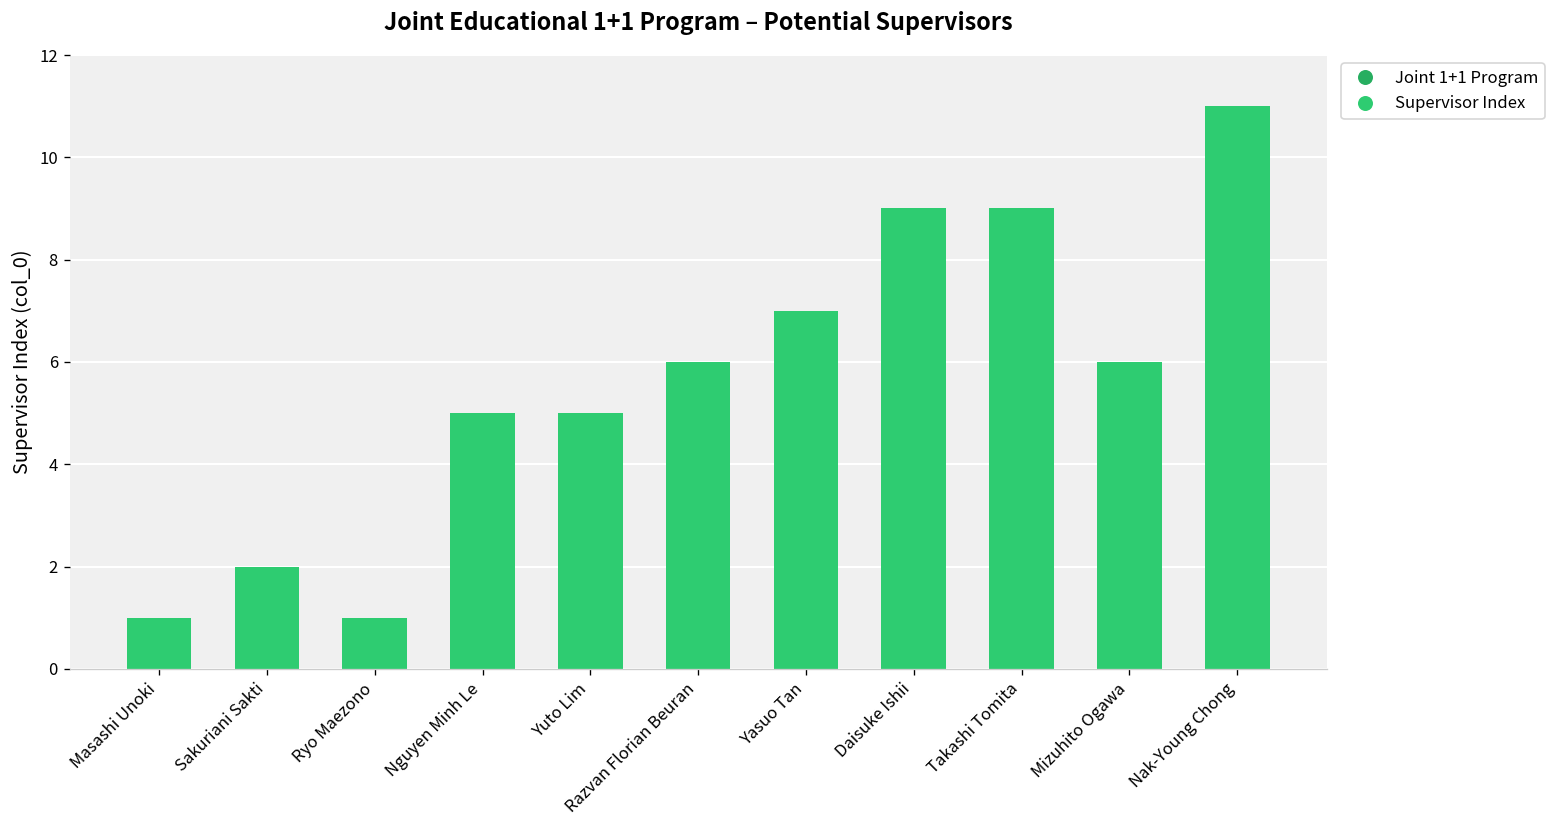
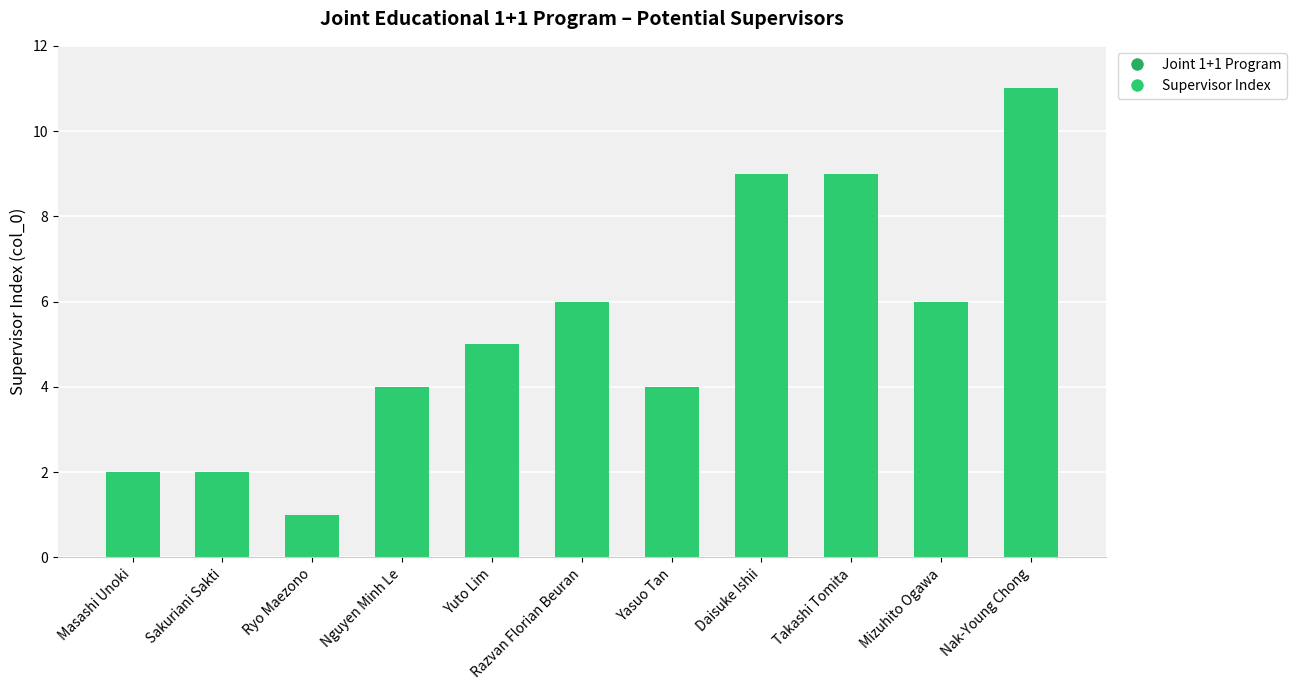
  {
-   "Masashi Unoki": 1,
+   "Masashi Unoki": 2,
    "Sakuriani Sakti": 2,
    "Ryo Maezono": 1,
-   "Nguyen Minh Le": 5,
+   "Nguyen Minh Le": 4,
    "Yuto Lim": 5,
    "Razvan Florian Beuran": 6,
-   "Yasuo Tan": 7,
+   "Yasuo Tan": 4,
    "Daisuke Ishii": 9,
    "Takashi Tomita": 9,
    "Mizuhito Ogawa": 6,
    "Nak-Young Chong": 11
  }
